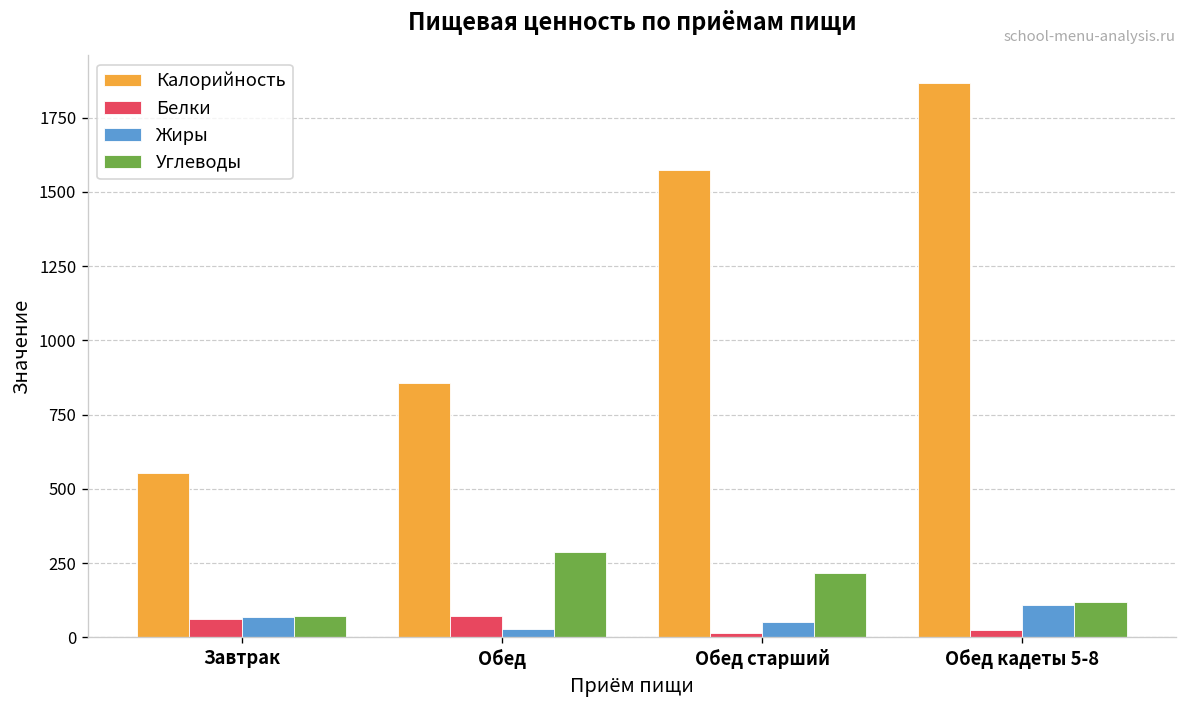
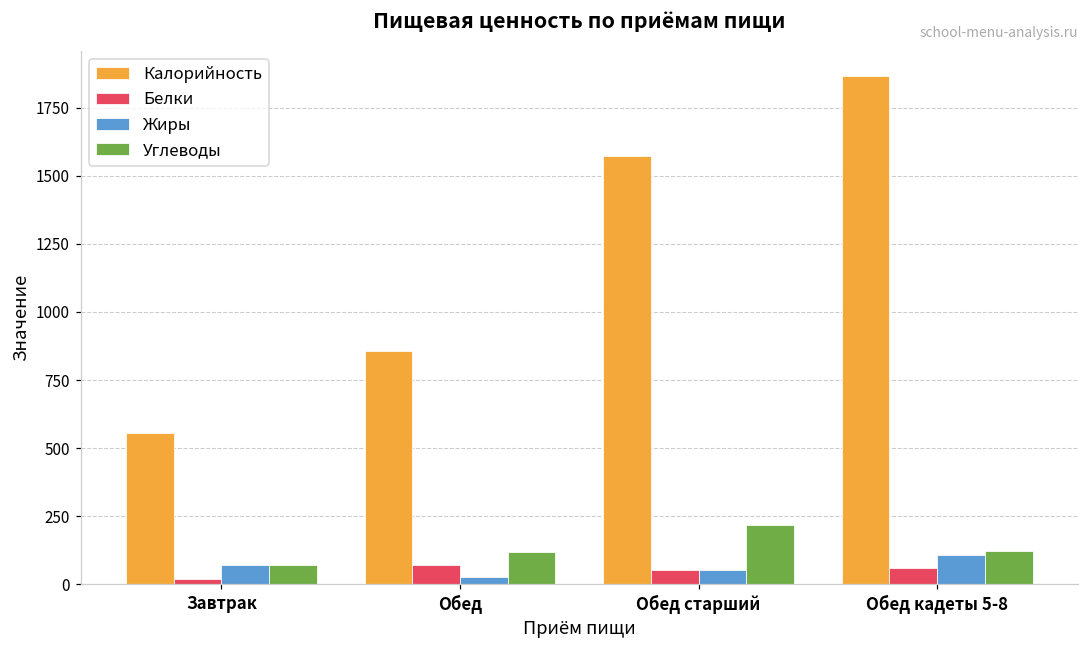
  {
    "Калорийность": {
      "Завтрак": 560,
      "Обед": 860,
      "Обед старший": 1570,
      "Обед кадеты 5-8": 1870
    },
    "Белки": {
-     "Завтрак": 60,
+     "Завтрак": 20,
      "Обед": 70,
-     "Обед старший": 20,
-     "Обед кадеты 5-8": 20
+     "Обед старший": 50,
+     "Обед кадеты 5-8": 60
    },
    "Жиры": {
      "Завтрак": 70,
      "Обед": 30,
      "Обед старший": 50,
      "Обед кадеты 5-8": 110
    },
    "Углеводы": {
      "Завтрак": 70,
-     "Обед": 290,
+     "Обед": 120,
      "Обед старший": 220,
      "Обед кадеты 5-8": 120
    }
  }
